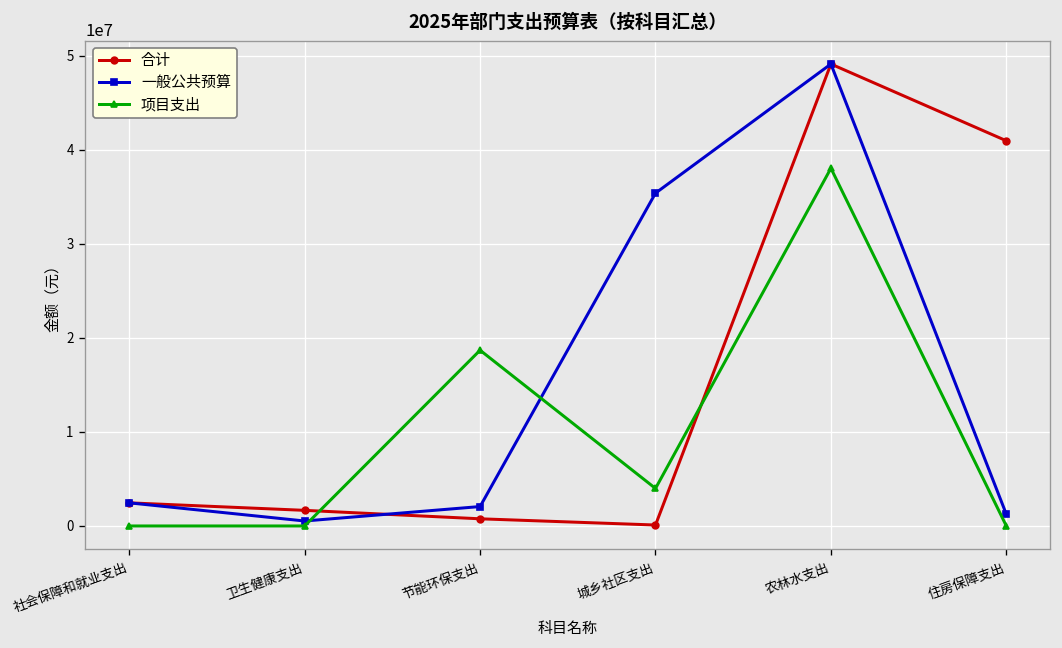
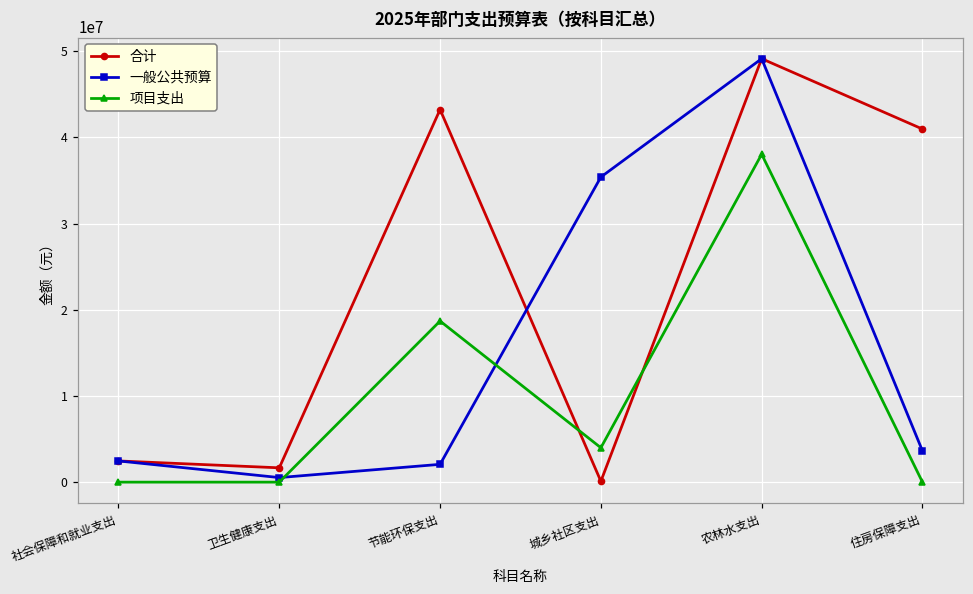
  {
    "合计": {
      "卫生健康支出": 2000000,
-     "节能环保支出": 1000000,
+     "节能环保支出": 43000000,
      "城乡社区支出": 0,
      "住房保障支出": 41000000
    },
    "一般公共预算": {
      "卫生健康支出": 1000000,
      "节能环保支出": 2000000,
      "城乡社区支出": 35000000,
-     "住房保障支出": 1000000
+     "住房保障支出": 4000000
    },
    "项目支出": {
      "社会保障和就业支出": 0,
      "卫生健康支出": 0,
      "节能环保支出": 19000000,
      "城乡社区支出": 4000000,
      "农林水支出": 38000000,
      "住房保障支出": 0
    }
  }
